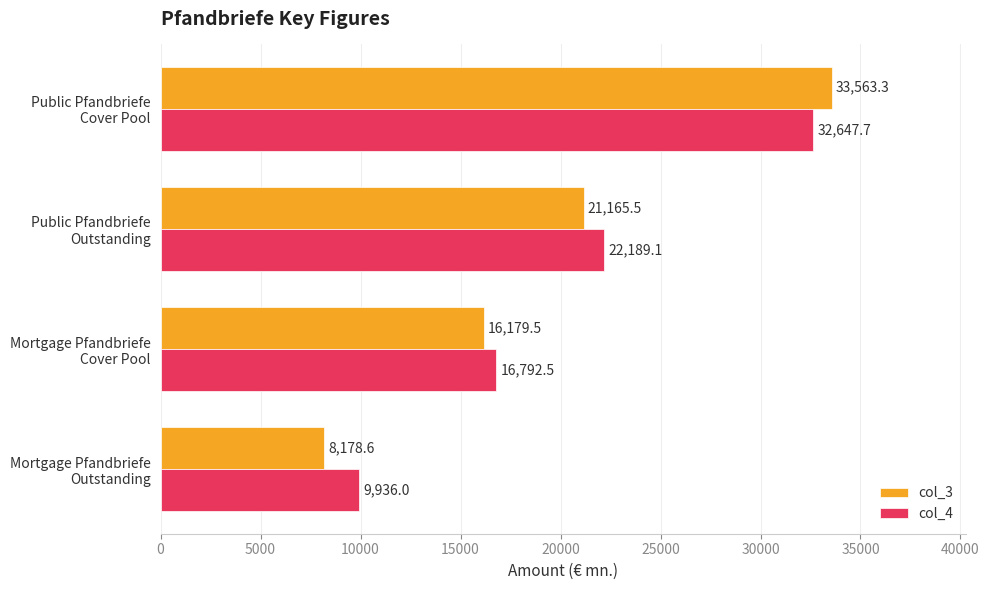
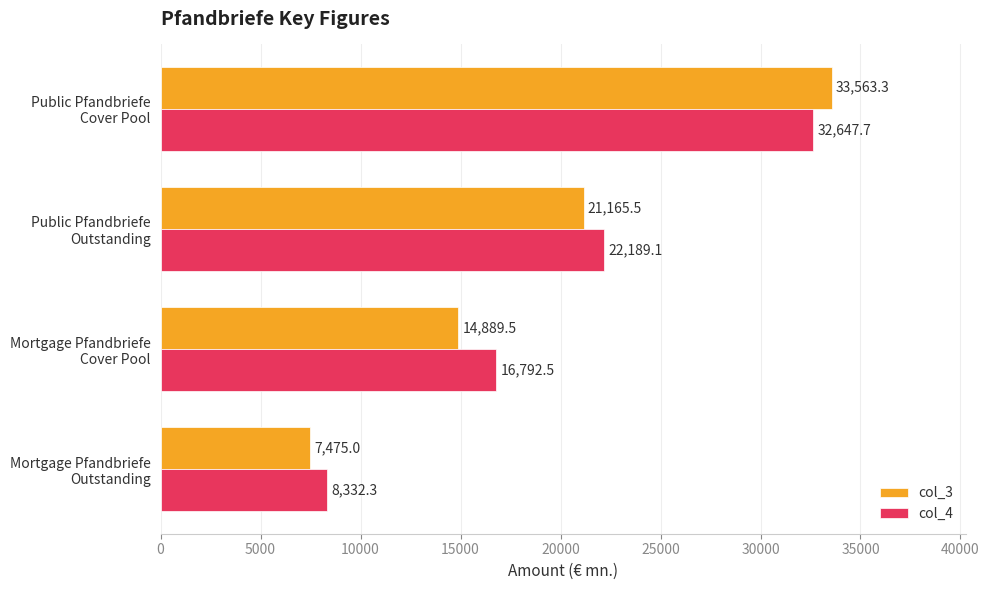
  {
    "col_3": {
      "Public Pfandbriefe Cover Pool": "33,563.3",
      "Public Pfandbriefe Outstanding": "21,165.5",
-     "Mortgage Pfandbriefe Cover Pool": "16,179.5",
-     "Mortgage Pfandbriefe Outstanding": "8,178.6"
+     "Mortgage Pfandbriefe Cover Pool": "14,889.5",
+     "Mortgage Pfandbriefe Outstanding": "7,475.0"
    },
    "col_4": {
      "Public Pfandbriefe Cover Pool": "32,647.7",
      "Public Pfandbriefe Outstanding": "22,189.1",
      "Mortgage Pfandbriefe Cover Pool": "16,792.5",
-     "Mortgage Pfandbriefe Outstanding": "9,936.0"
+     "Mortgage Pfandbriefe Outstanding": "8,332.3"
    }
  }
